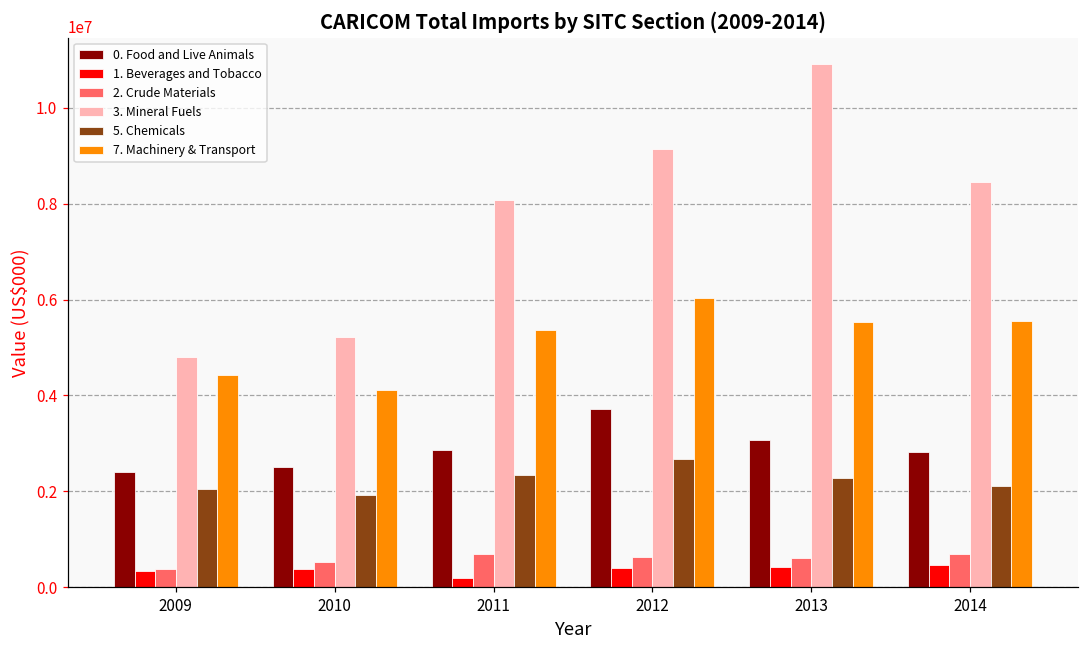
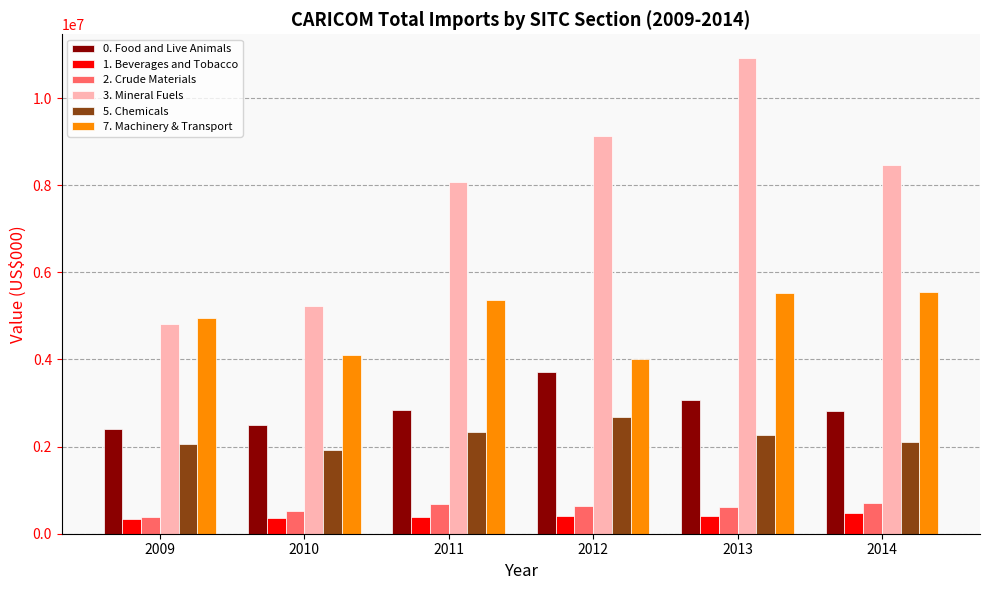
  {
    "0. Food and Live Animals": {
      "2009": 2400000,
      "2010": 2500000,
      "2011": 2900000,
      "2012": 3700000,
      "2013": 3100000,
      "2014": 2800000
    },
    "1. Beverages and Tobacco": {
      "2009": 300000,
      "2010": 400000,
-     "2011": 200000,
+     "2011": 400000,
      "2012": 400000,
      "2013": 400000,
      "2014": 500000
    },
    "2. Crude Materials": {
      "2009": 400000,
      "2010": 500000,
      "2011": 700000,
      "2012": 600000,
      "2013": 600000,
      "2014": 700000
    },
    "3. Mineral Fuels": {
      "2009": 4800000,
      "2010": 5200000,
      "2011": 8100000,
      "2012": 9100000,
      "2013": 10900000,
      "2014": 8500000
    },
    "5. Chemicals": {
      "2009": 2100000,
      "2010": 1900000,
      "2011": 2300000,
      "2012": 2700000,
      "2013": 2300000,
      "2014": 2100000
    },
    "7. Machinery & Transport": {
-     "2009": 4400000,
+     "2009": 5000000,
      "2010": 4100000,
      "2011": 5400000,
-     "2012": 6000000,
+     "2012": 4000000,
      "2013": 5500000,
      "2014": 5600000
    }
  }
